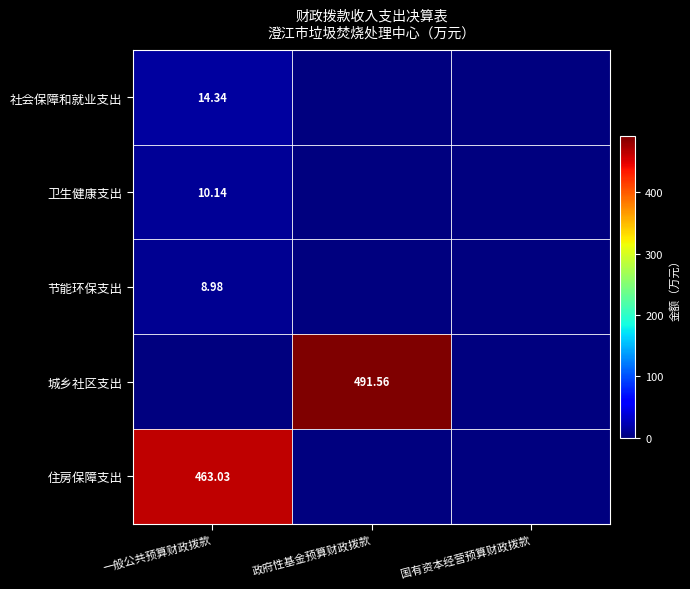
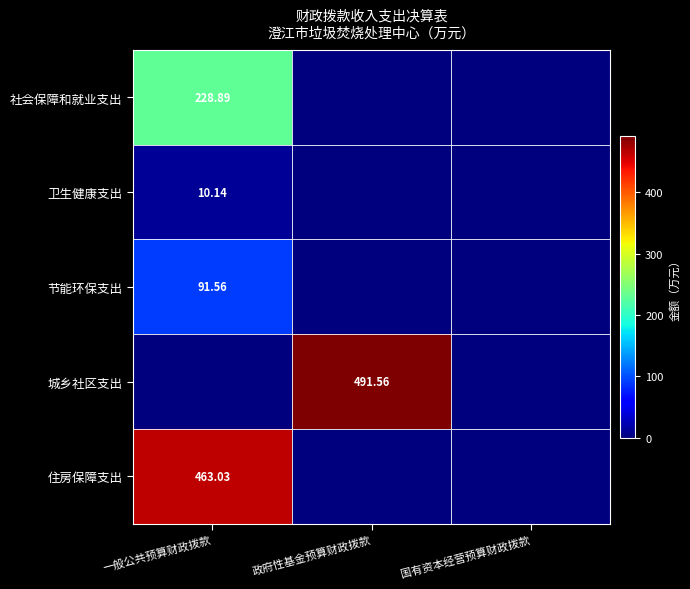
  {
    "社会保障和就业支出": {
-     "一般公共预算财政拨款": 14.34
+     "一般公共预算财政拨款": 228.89
    },
    "卫生健康支出": {
      "一般公共预算财政拨款": 10.14
    },
    "节能环保支出": {
-     "一般公共预算财政拨款": 8.98
+     "一般公共预算财政拨款": 91.56
    },
    "城乡社区支出": {
      "政府性基金预算财政拨款": 491.56
    },
    "住房保障支出": {
      "一般公共预算财政拨款": 463.03
    }
  }
